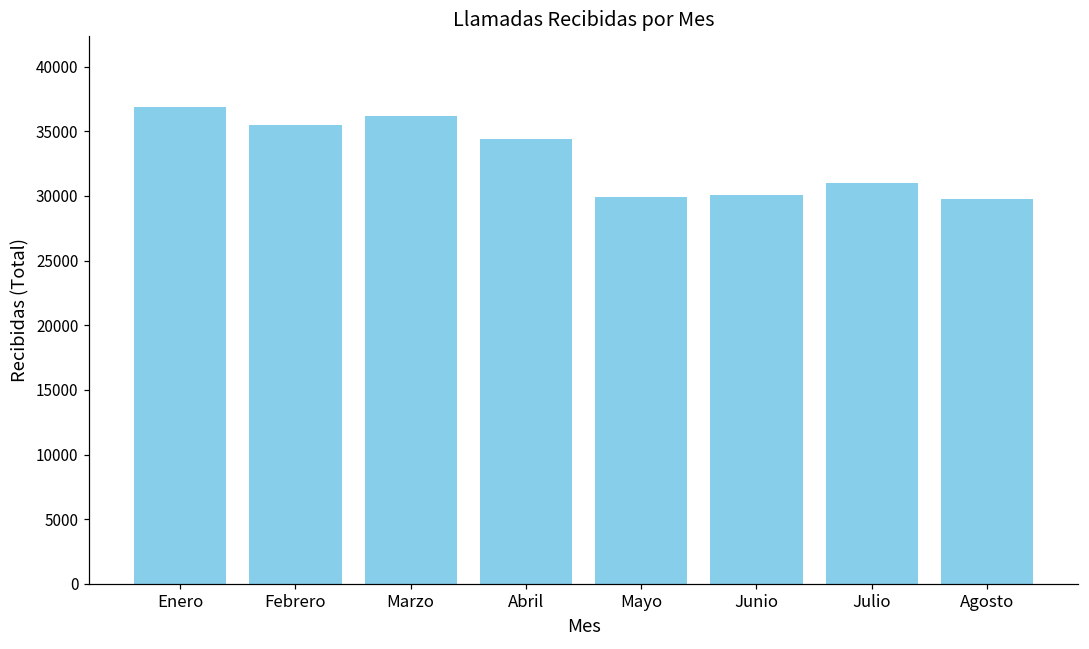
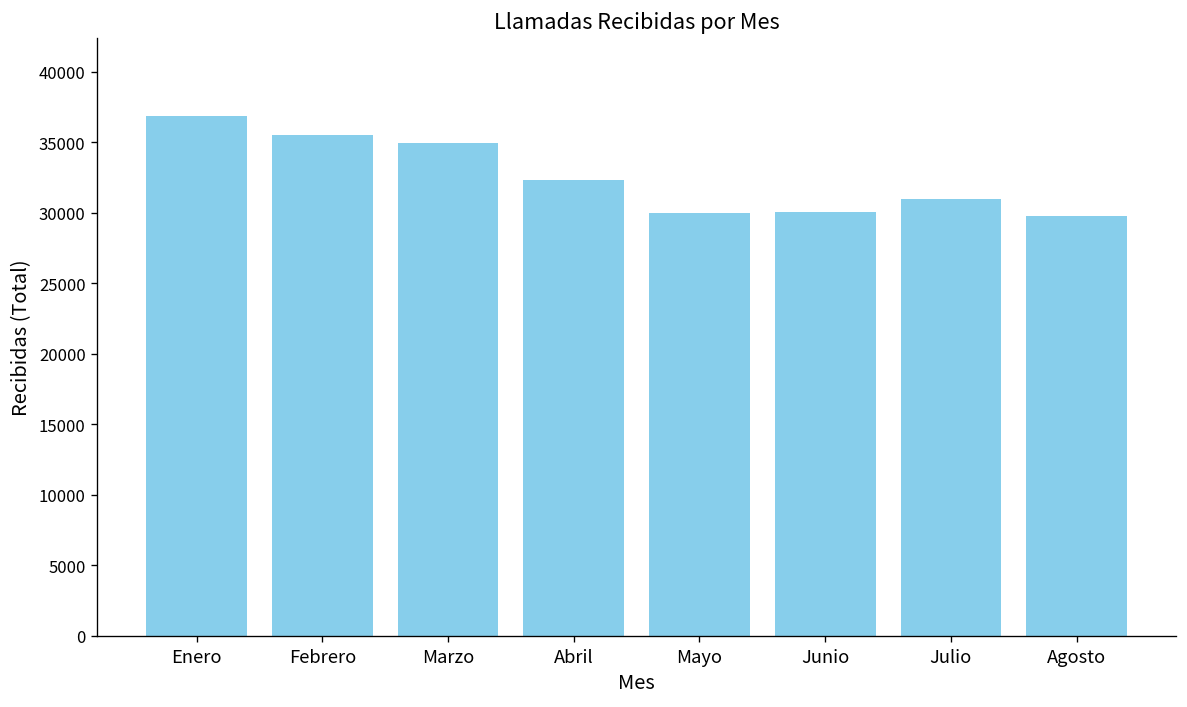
  {
    "Enero": 36900,
    "Febrero": 35500,
-   "Marzo": 36200,
-   "Abril": 34400,
+   "Marzo": 34900,
+   "Abril": 32300,
    "Mayo": 30000,
    "Junio": 30100,
    "Julio": 31000,
    "Agosto": 29800
  }
